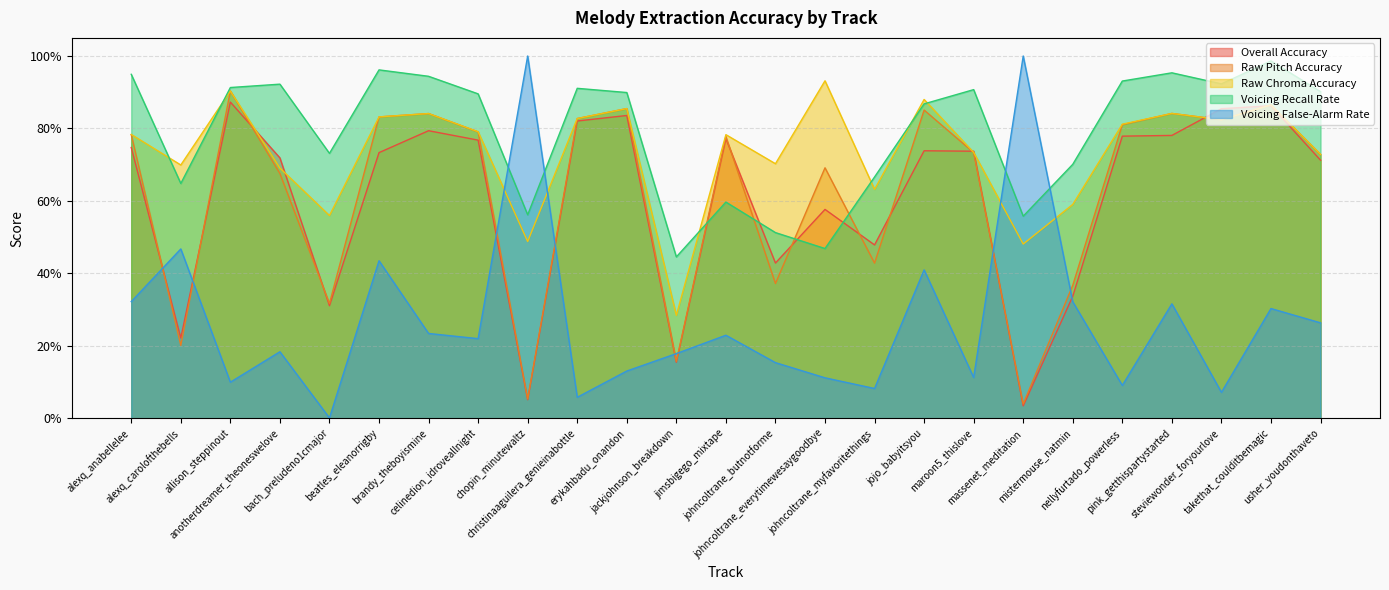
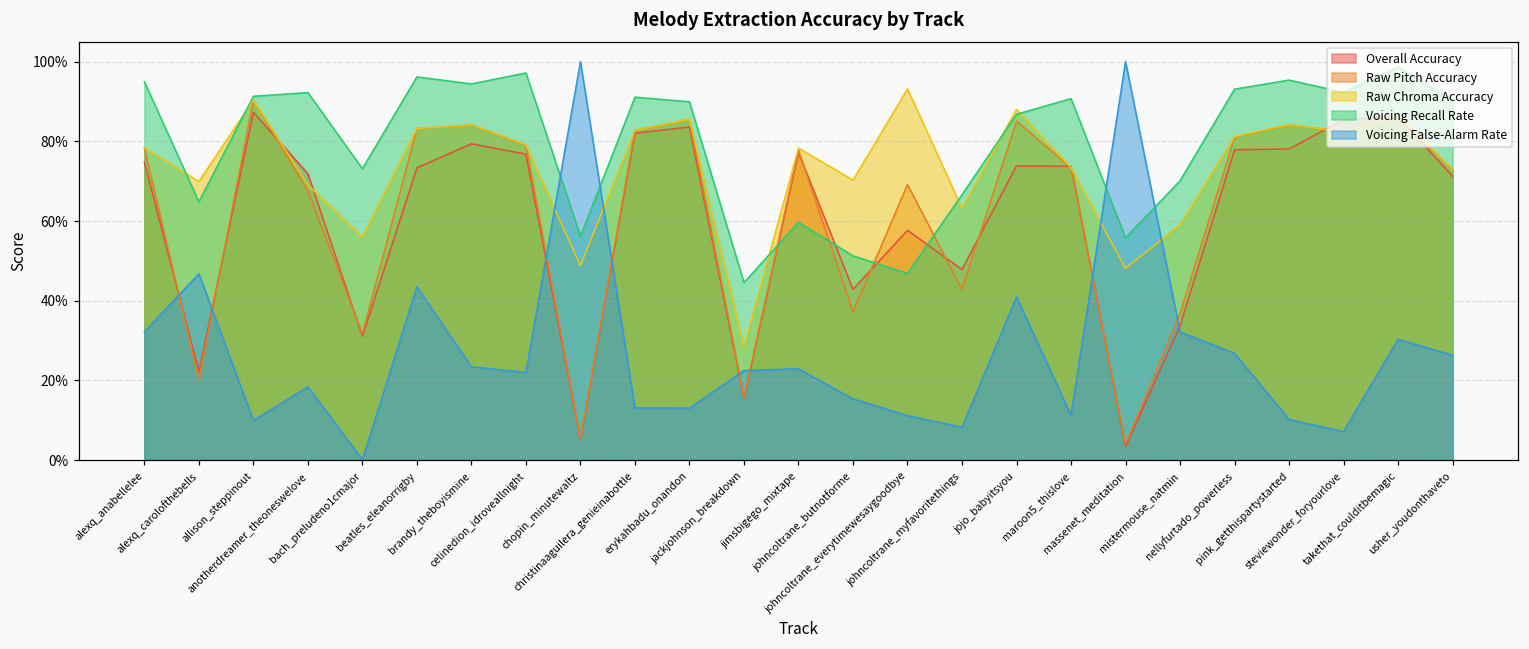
  {
    "Voicing Recall Rate": {
      "alexq_anabellelee": "95%",
      "alexq_carolofthebells": "65%",
      "allison_steppinout": "91%",
      "anotherdreamer_theoneswelove": "92%",
      "bach_preludeno1cmajor": "73%",
      "beatles_eleanorrigby": "96%",
      "brandy_theboyismine": "94%",
-     "celinedion_idroveallnight": "90%",
+     "celinedion_idroveallnight": "97%",
      "chopin_minutewaltz": "56%",
      "christinaaguilera_genieinabottle": "91%",
      "erykahbadu_onandon": "90%",
      "jackjohnson_breakdown": "45%",
      "jimsbigego_mixtape": "60%",
      "johncoltrane_butnotforme": "51%",
      "johncoltrane_everytimewesaygoodbye": "47%",
      "johncoltrane_myfavoritethings": "67%",
      "jojo_babyitsyou": "87%",
      "maroon5_thislove": "91%",
      "massenet_meditation": "56%",
      "mistermouse_natmin": "70%",
      "nellyfurtado_powerless": "93%",
      "pink_getthispartystarted": "95%"
    },
    "Voicing False-Alarm Rate": {
      "alexq_anabellelee": "32%",
      "alexq_carolofthebells": "47%",
      "allison_steppinout": "10%",
      "anotherdreamer_theoneswelove": "18%",
      "bach_preludeno1cmajor": "0%",
      "beatles_eleanorrigby": "43%",
      "brandy_theboyismine": "23%",
      "celinedion_idroveallnight": "22%",
      "chopin_minutewaltz": "100%",
-     "christinaaguilera_genieinabottle": "6%",
+     "christinaaguilera_genieinabottle": "13%",
      "erykahbadu_onandon": "13%",
-     "jackjohnson_breakdown": "18%",
+     "jackjohnson_breakdown": "22%",
      "jimsbigego_mixtape": "23%",
      "johncoltrane_butnotforme": "15%",
      "johncoltrane_everytimewesaygoodbye": "11%",
      "johncoltrane_myfavoritethings": "8%",
      "jojo_babyitsyou": "41%",
      "maroon5_thislove": "11%",
      "massenet_meditation": "100%",
      "mistermouse_natmin": "32%",
-     "nellyfurtado_powerless": "9%",
-     "pink_getthispartystarted": "32%",
+     "nellyfurtado_powerless": "27%",
+     "pink_getthispartystarted": "10%",
      "steviewonder_foryourlove": "7%",
      "takethat_coulditbemagic": "30%",
      "usher_youdonthaveto": "26%"
    }
  }
